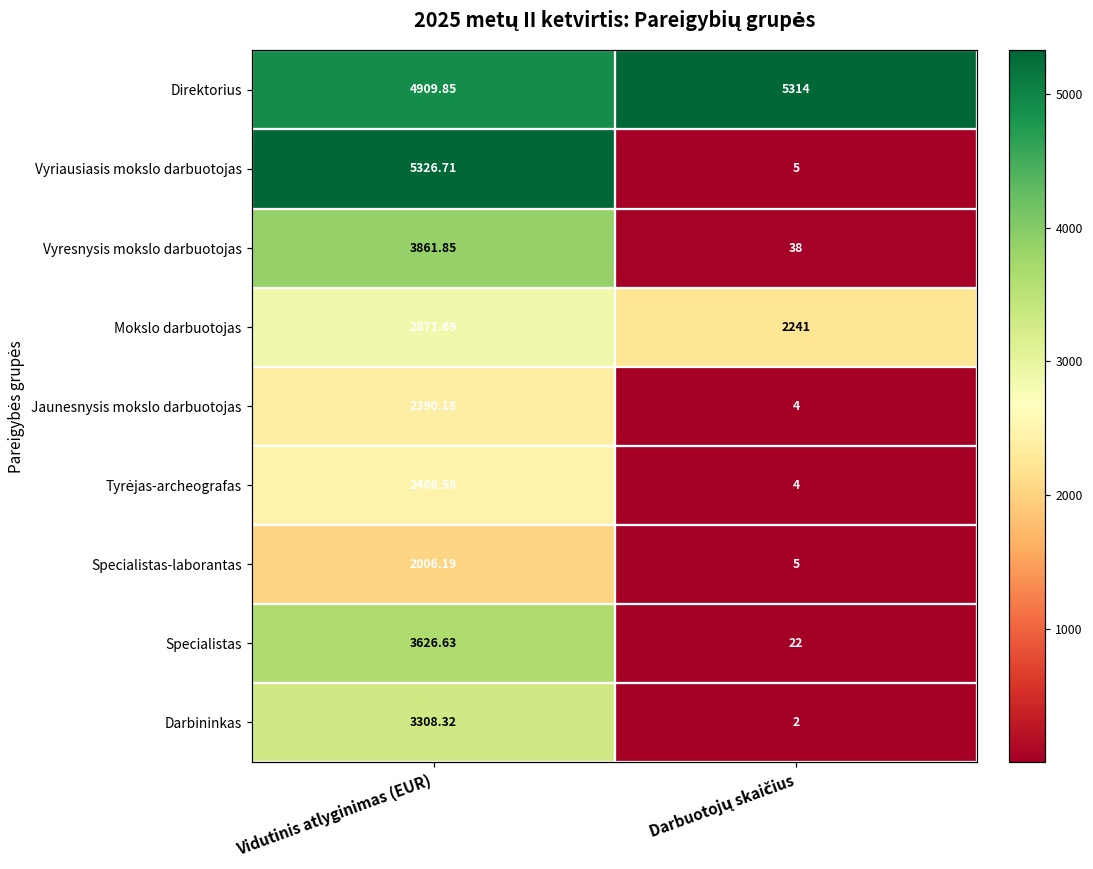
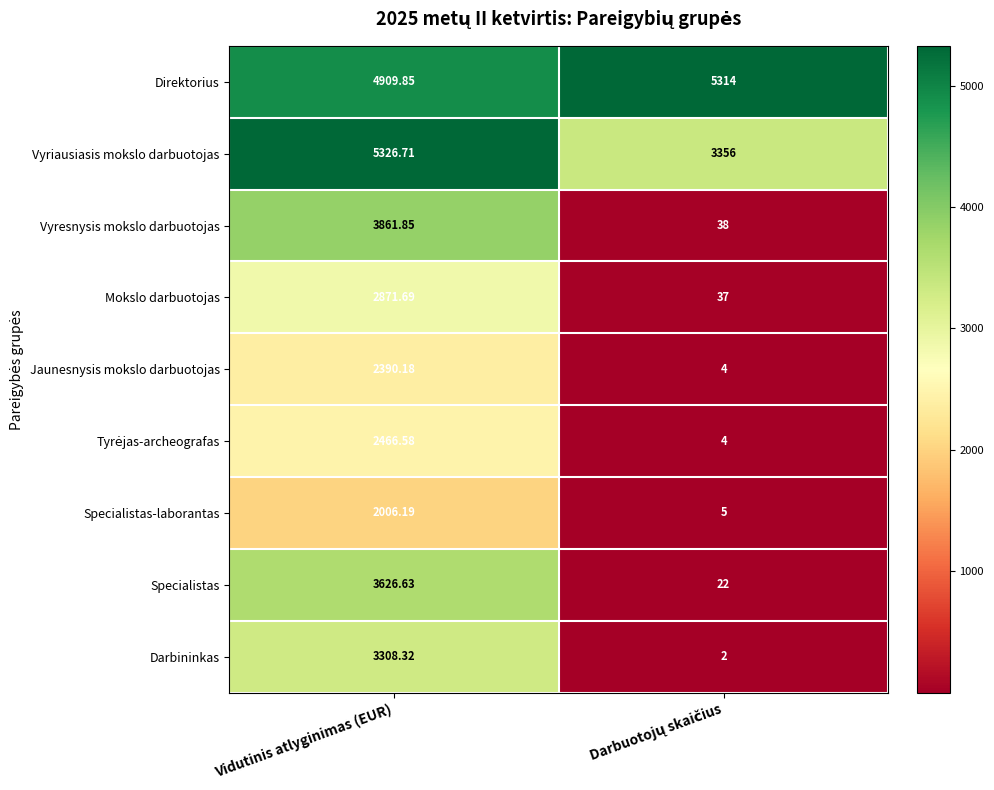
  {
    "Direktorius": {
      "Vidutinis atlyginimas (EUR)": 4909.85,
      "Darbuotojų skaičius": 5314
    },
    "Vyriausiasis mokslo darbuotojas": {
      "Vidutinis atlyginimas (EUR)": 5326.71,
-     "Darbuotojų skaičius": 5
+     "Darbuotojų skaičius": 3356
    },
    "Vyresnysis mokslo darbuotojas": {
      "Vidutinis atlyginimas (EUR)": 3861.85,
      "Darbuotojų skaičius": 38
    },
    "Mokslo darbuotojas": {
      "Vidutinis atlyginimas (EUR)": 2871.69,
-     "Darbuotojų skaičius": 2241
+     "Darbuotojų skaičius": 37
    },
    "Jaunesnysis mokslo darbuotojas": {
      "Vidutinis atlyginimas (EUR)": 2390.18,
      "Darbuotojų skaičius": 4
    },
    "Tyrėjas-archeografas": {
      "Vidutinis atlyginimas (EUR)": 2466.58,
      "Darbuotojų skaičius": 4
    },
    "Specialistas-laborantas": {
      "Vidutinis atlyginimas (EUR)": 2006.19,
      "Darbuotojų skaičius": 5
    },
    "Specialistas": {
      "Vidutinis atlyginimas (EUR)": 3626.63,
      "Darbuotojų skaičius": 22
    },
    "Darbininkas": {
      "Vidutinis atlyginimas (EUR)": 3308.32,
      "Darbuotojų skaičius": 2
    }
  }
